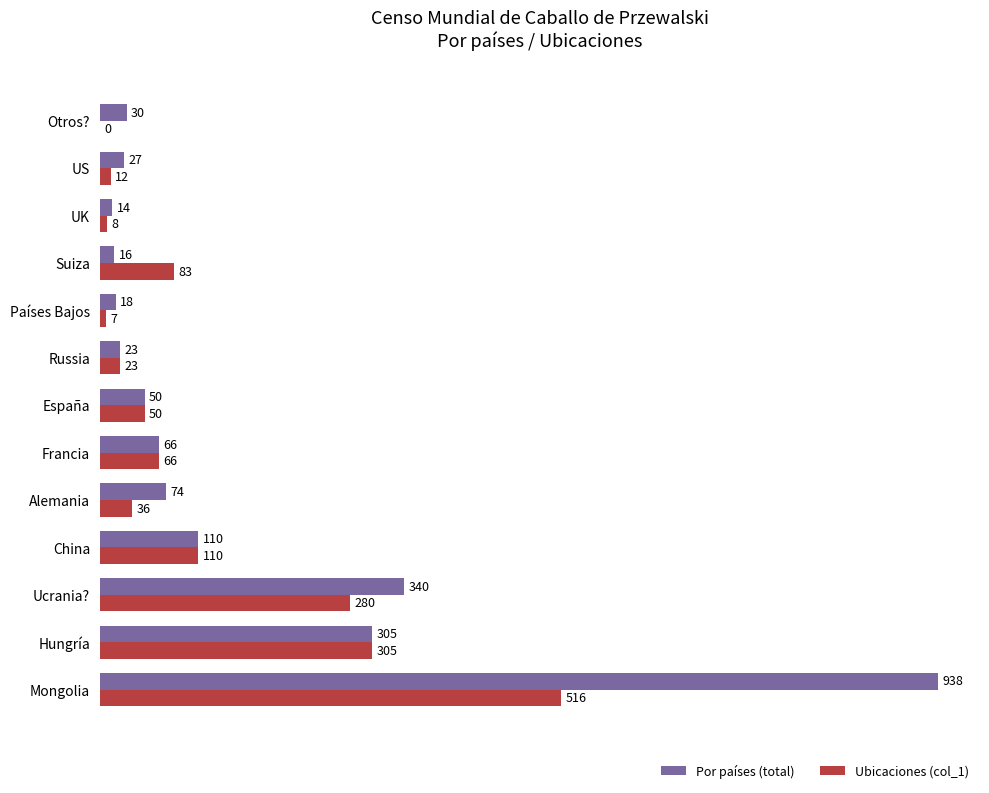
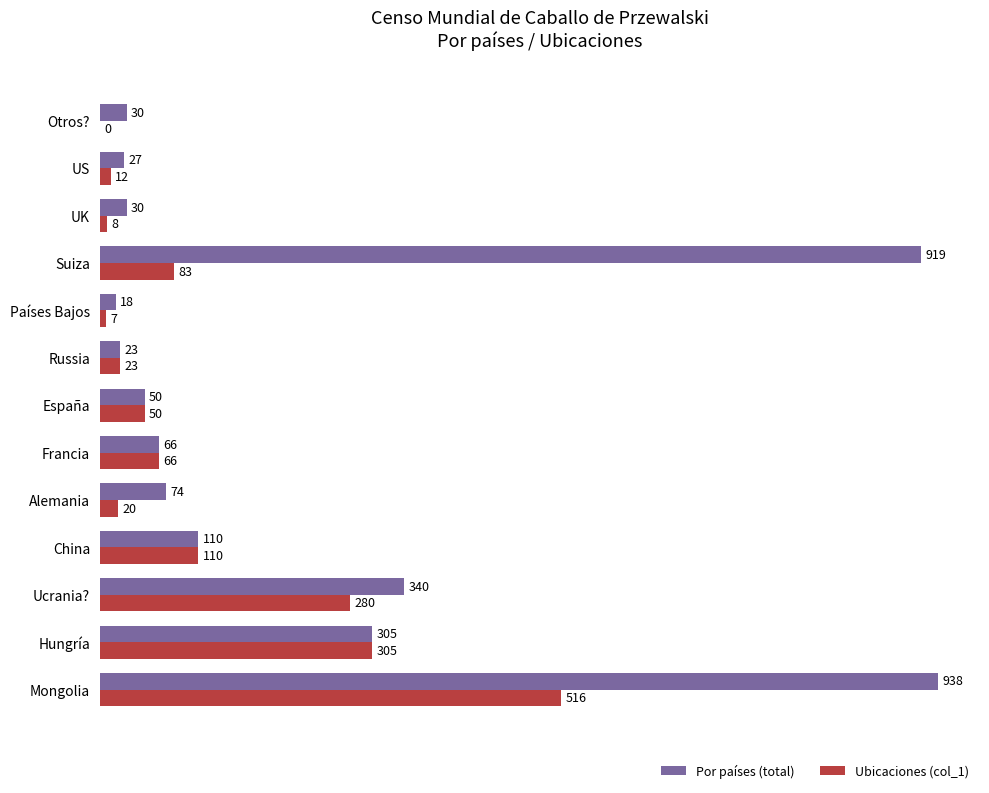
  {
    "Por países (total)": {
      "Otros?": 30,
      "US": 27,
-     "UK": 14,
-     "Suiza": 16,
+     "UK": 30,
+     "Suiza": 919,
      "Países Bajos": 18,
      "Russia": 23,
      "España": 50,
      "Francia": 66,
      "Alemania": 74,
      "China": 110,
      "Ucrania?": 340,
      "Hungría": 305,
      "Mongolia": 938
    },
    "Ubicaciones (col_1)": {
      "Otros?": 0,
      "US": 12,
      "UK": 8,
      "Suiza": 83,
      "Países Bajos": 7,
      "Russia": 23,
      "España": 50,
      "Francia": 66,
-     "Alemania": 36,
+     "Alemania": 20,
      "China": 110,
      "Ucrania?": 280,
      "Hungría": 305,
      "Mongolia": 516
    }
  }
